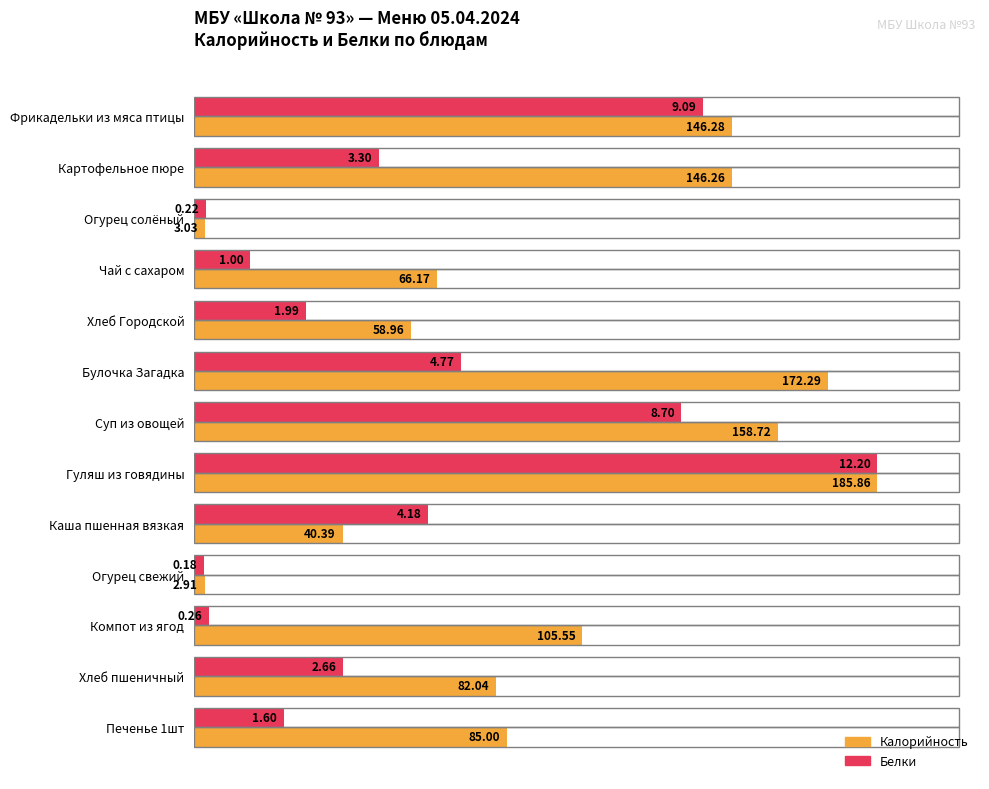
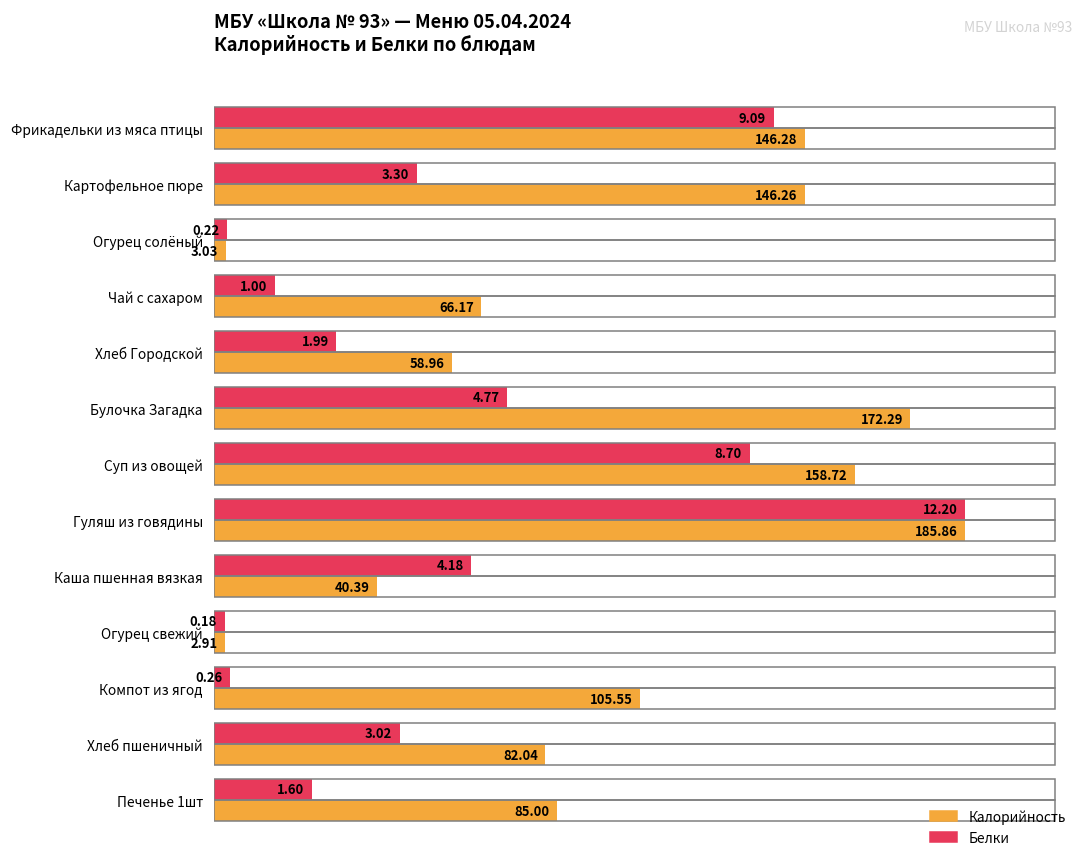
  {
    "Белки": {
-     "Хлеб пшеничный": 2.66
+     "Хлеб пшеничный": 3.02
    }
  }
